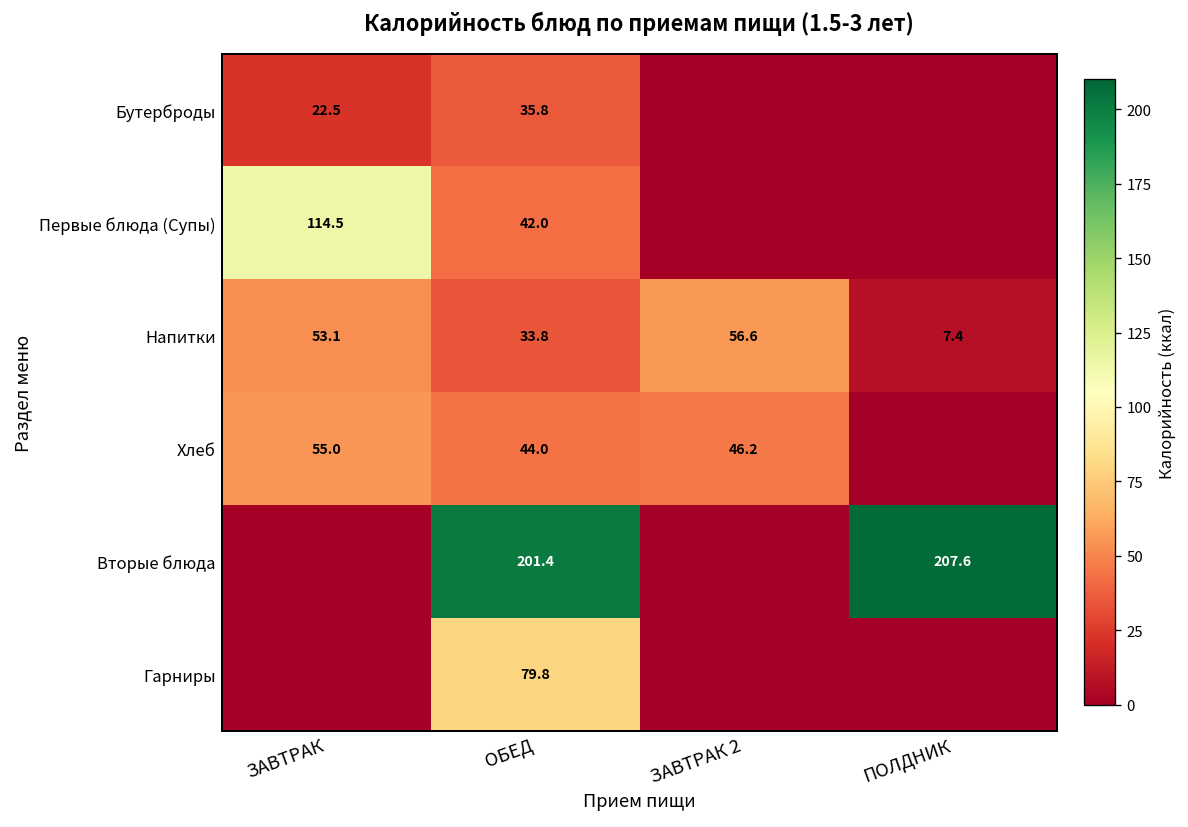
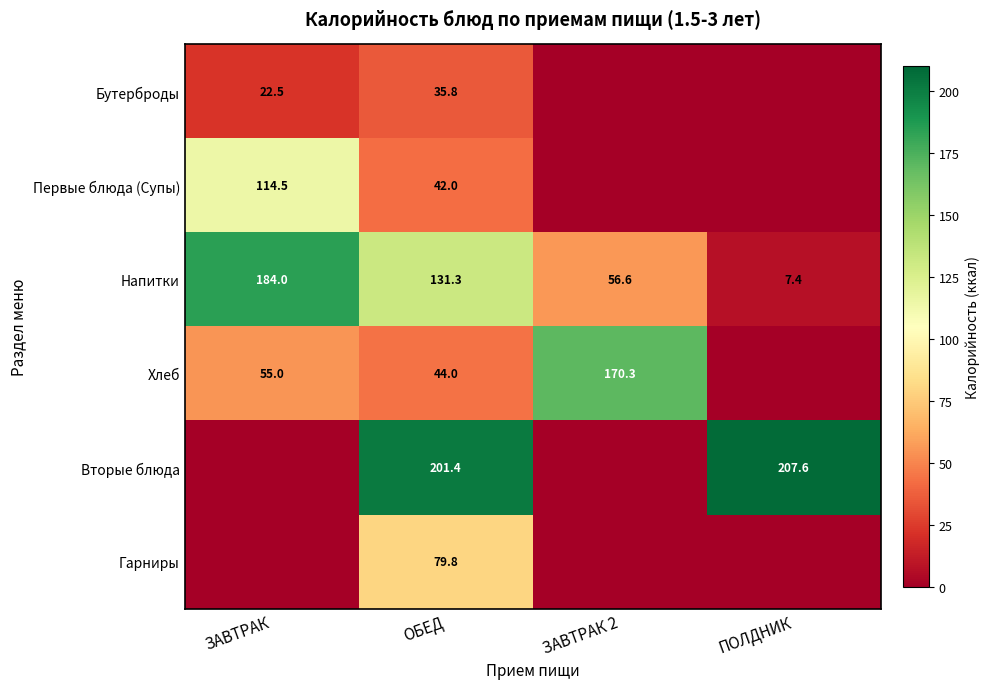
  {
    "Бутерброды": {
      "ЗАВТРАК": 22.5,
      "ОБЕД": 35.8
    },
    "Первые блюда (Супы)": {
      "ЗАВТРАК": 114.5,
      "ОБЕД": 42.0
    },
    "Напитки": {
-     "ЗАВТРАК": 53.1,
-     "ОБЕД": 33.8,
+     "ЗАВТРАК": 184.0,
+     "ОБЕД": 131.3,
      "ЗАВТРАК 2": 56.6,
      "ПОЛДНИК": 7.4
    },
    "Хлеб": {
      "ЗАВТРАК": 55.0,
      "ОБЕД": 44.0,
-     "ЗАВТРАК 2": 46.2
+     "ЗАВТРАК 2": 170.3
    },
    "Вторые блюда": {
      "ОБЕД": 201.4,
      "ПОЛДНИК": 207.6
    },
    "Гарниры": {
      "ОБЕД": 79.8
    }
  }
